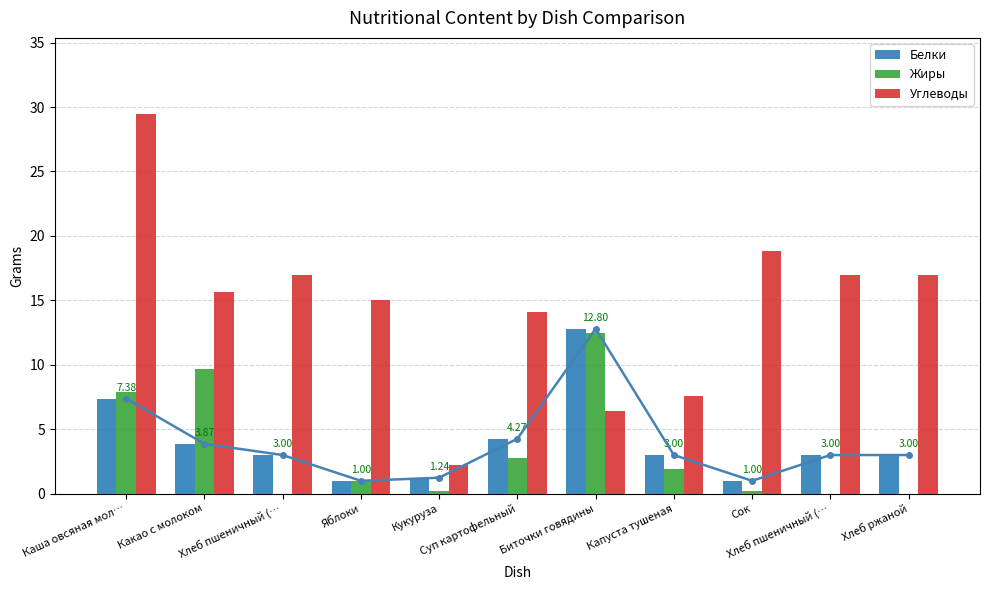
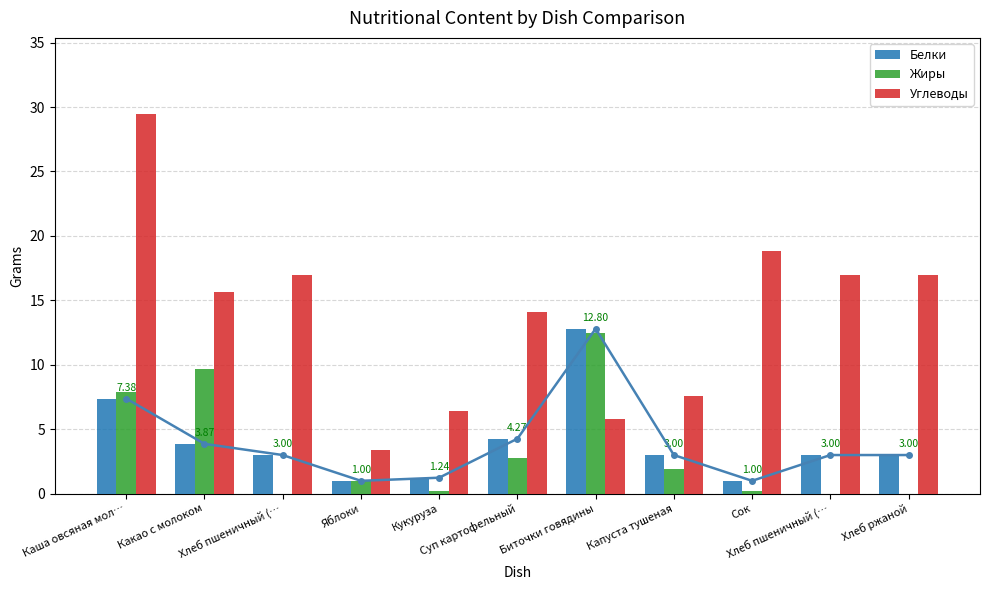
  {
    "Жиры": {
      "Яблоки": 1.00
    },
    "Углеводы": {
      "Каша овсяная мол…": 29.5,
      "Какао с молоком": 15.6,
-     "Яблоки": 15.0,
-     "Кукуруза": 2.2,
+     "Яблоки": 3.4,
+     "Кукуруза": 6.4,
      "Суп картофельный": 14.1,
-     "Биточки говядины": 6.4,
+     "Биточки говядины": 5.8,
      "Капуста тушеная": 7.6,
      "Сок": 18.8,
      "Хлеб ржаной": 17.0
    }
  }
